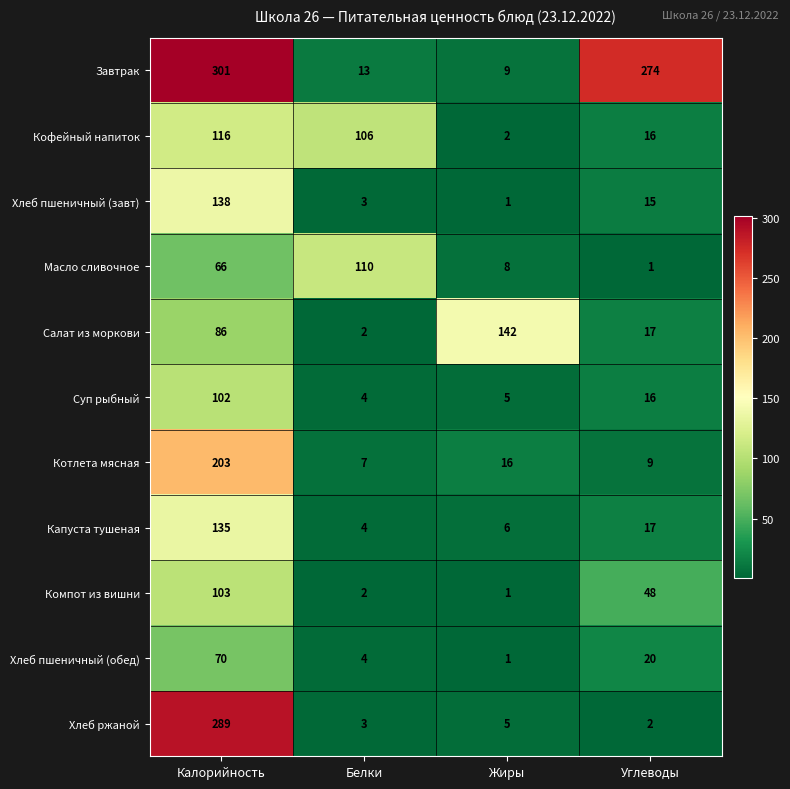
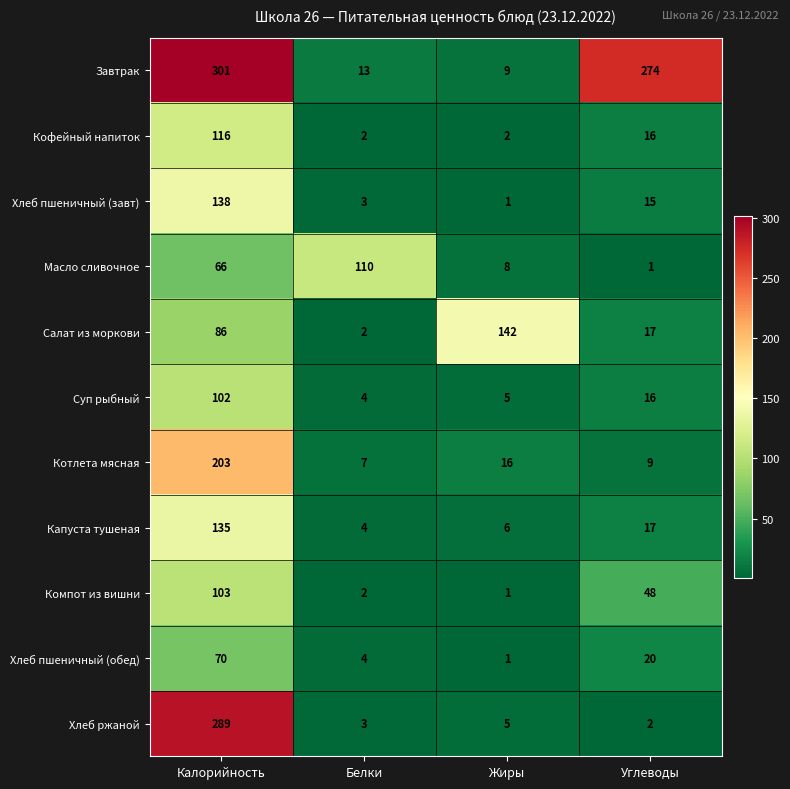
  {
    "Завтрак": {
      "Калорийность": 301,
      "Белки": 13,
      "Жиры": 9,
      "Углеводы": 274
    },
    "Кофейный напиток": {
      "Калорийность": 116,
-     "Белки": 106,
+     "Белки": 2,
      "Жиры": 2,
      "Углеводы": 16
    },
    "Хлеб пшеничный (завт)": {
      "Калорийность": 138,
      "Белки": 3,
      "Жиры": 1,
      "Углеводы": 15
    },
    "Масло сливочное": {
      "Калорийность": 66,
      "Белки": 110,
      "Жиры": 8,
      "Углеводы": 1
    },
    "Салат из моркови": {
      "Калорийность": 86,
      "Белки": 2,
      "Жиры": 142,
      "Углеводы": 17
    },
    "Суп рыбный": {
      "Калорийность": 102,
      "Белки": 4,
      "Жиры": 5,
      "Углеводы": 16
    },
    "Котлета мясная": {
      "Калорийность": 203,
      "Белки": 7,
      "Жиры": 16,
      "Углеводы": 9
    },
    "Капуста тушеная": {
      "Калорийность": 135,
      "Белки": 4,
      "Жиры": 6,
      "Углеводы": 17
    },
    "Компот из вишни": {
      "Калорийность": 103,
      "Белки": 2,
      "Жиры": 1,
      "Углеводы": 48
    },
    "Хлеб пшеничный (обед)": {
      "Калорийность": 70,
      "Белки": 4,
      "Жиры": 1,
      "Углеводы": 20
    },
    "Хлеб ржаной": {
      "Калорийность": 289,
      "Белки": 3,
      "Жиры": 5,
      "Углеводы": 2
    }
  }
